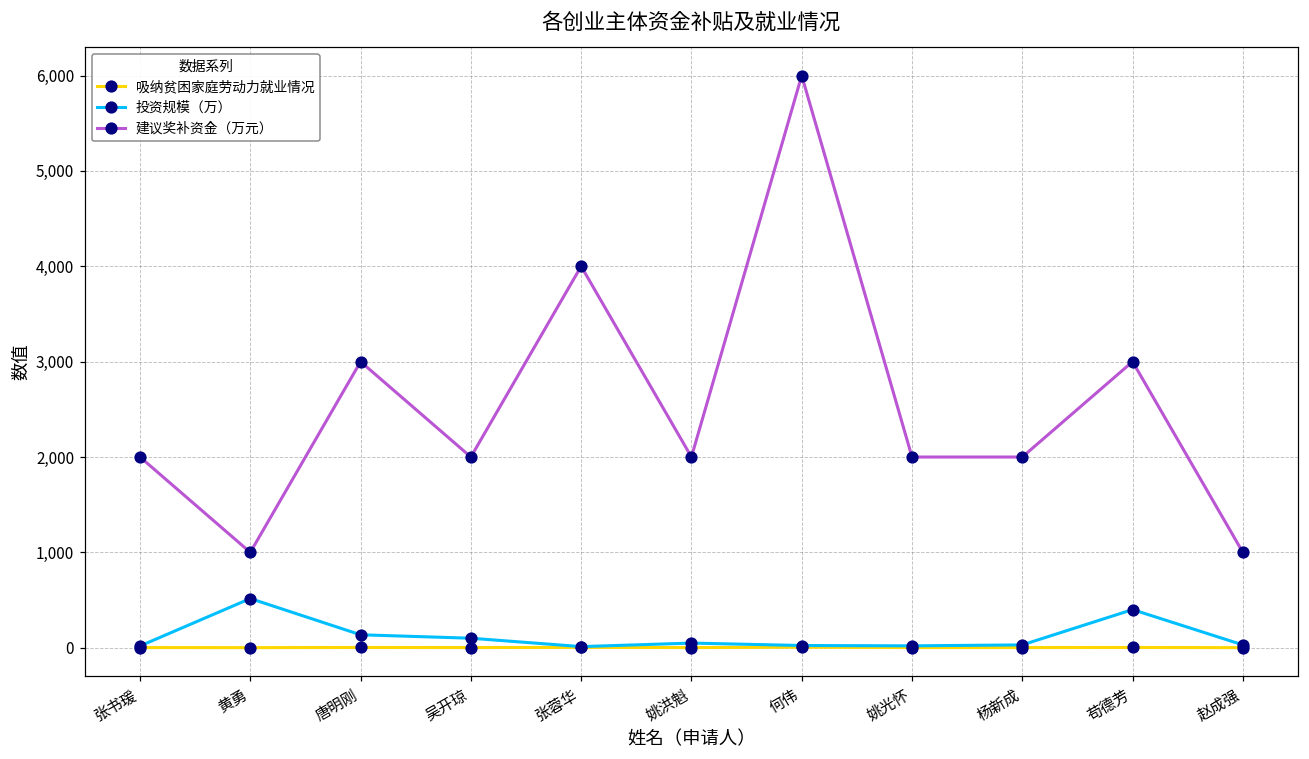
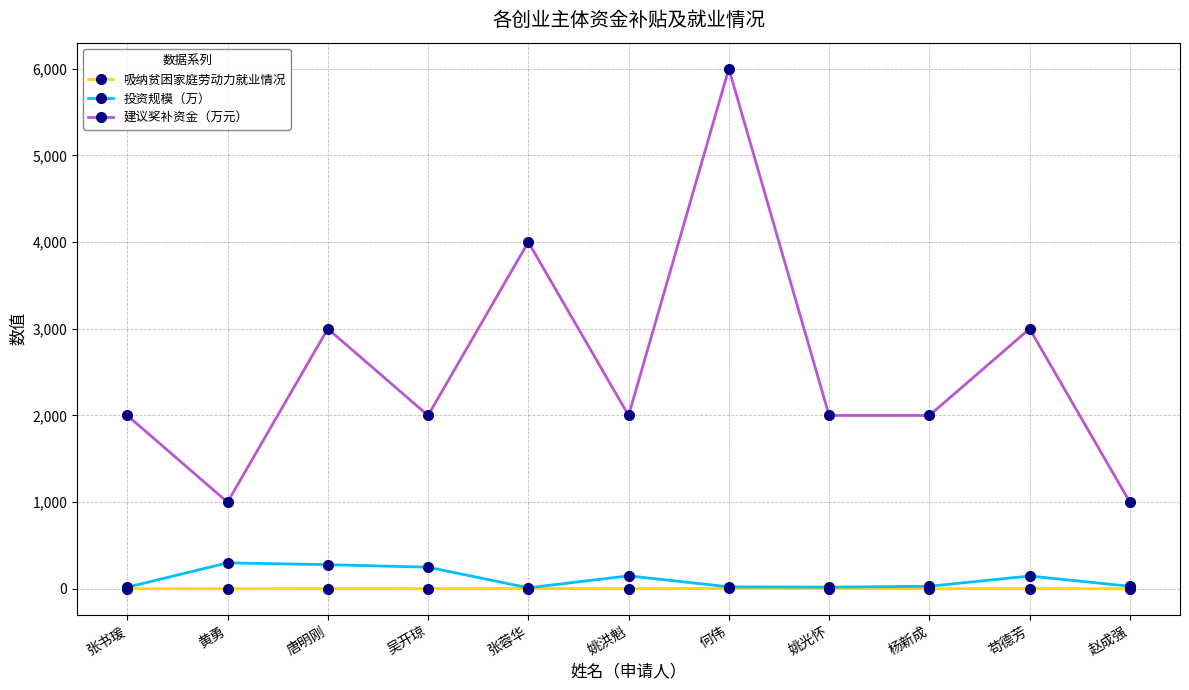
  {
    "吸纳贫困家庭劳动力就业情况": {
      "黄勇": "0",
      "唐明刚": "0",
      "吴开琼": "0",
      "姚洪魁": "0",
      "苟德芳": "0"
    },
    "投资规模（万）": {
-     "黄勇": "500",
-     "唐明刚": "100",
-     "吴开琼": "100",
-     "姚洪魁": "0",
-     "苟德芳": "400"
+     "黄勇": "300",
+     "唐明刚": "300",
+     "吴开琼": "300",
+     "姚洪魁": "200",
+     "苟德芳": "100"
    },
    "建议奖补资金（万元）": {
      "张书瑗": "2,000",
      "黄勇": "1,000",
      "唐明刚": "3,000",
      "吴开琼": "2,000",
      "张蓉华": "4,000",
      "姚洪魁": "2,000",
      "何伟": "6,000",
      "姚光怀": "2,000",
      "杨新成": "2,000",
      "苟德芳": "3,000",
      "赵成强": "1,000"
    }
  }
